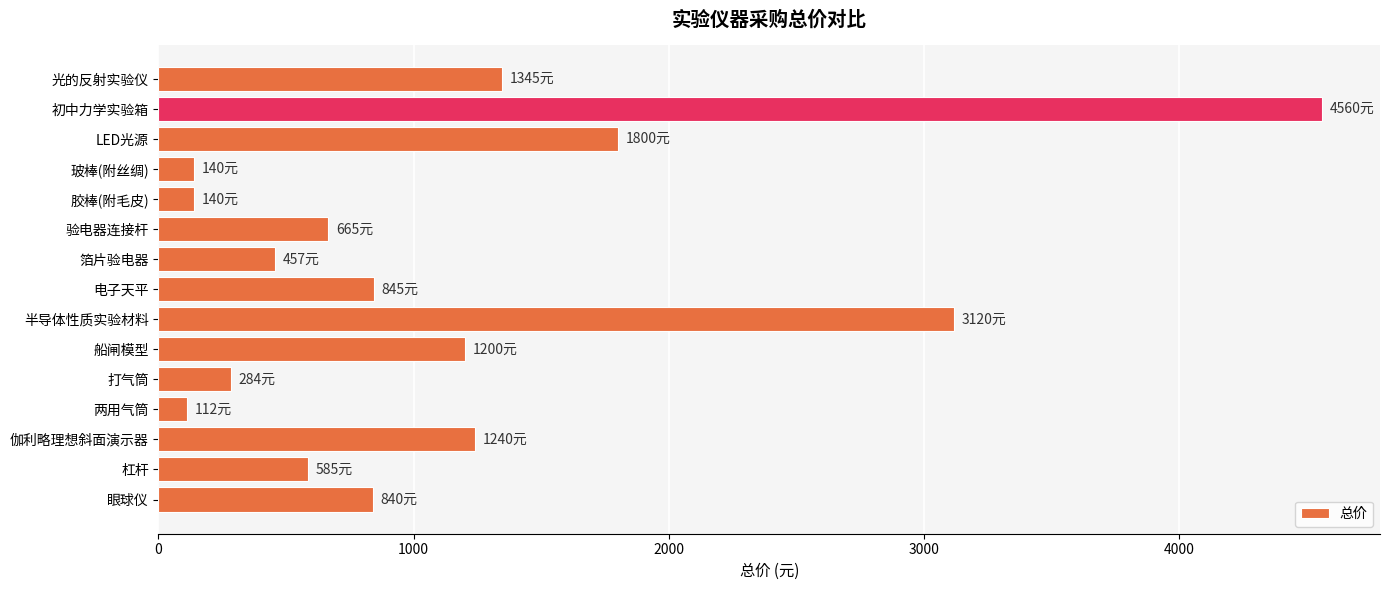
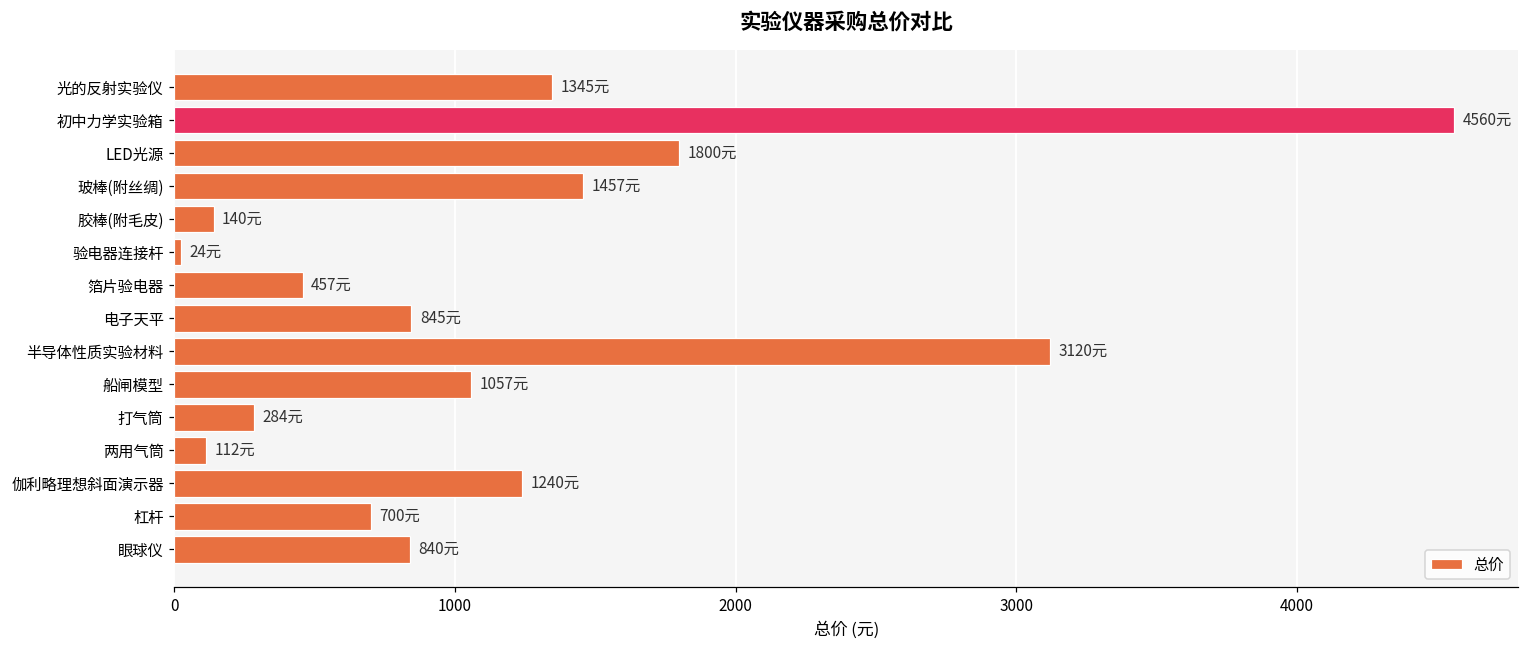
  {
    "光的反射实验仪": "1345元",
    "初中力学实验箱": "4560元",
    "LED光源": "1800元",
-   "玻棒(附丝绸)": "140元",
+   "玻棒(附丝绸)": "1457元",
    "胶棒(附毛皮)": "140元",
-   "验电器连接杆": "665元",
+   "验电器连接杆": "24元",
    "箔片验电器": "457元",
    "电子天平": "845元",
    "半导体性质实验材料": "3120元",
-   "船闸模型": "1200元",
+   "船闸模型": "1057元",
    "打气筒": "284元",
    "两用气筒": "112元",
    "伽利略理想斜面演示器": "1240元",
-   "杠杆": "585元",
+   "杠杆": "700元",
    "眼球仪": "840元"
  }
